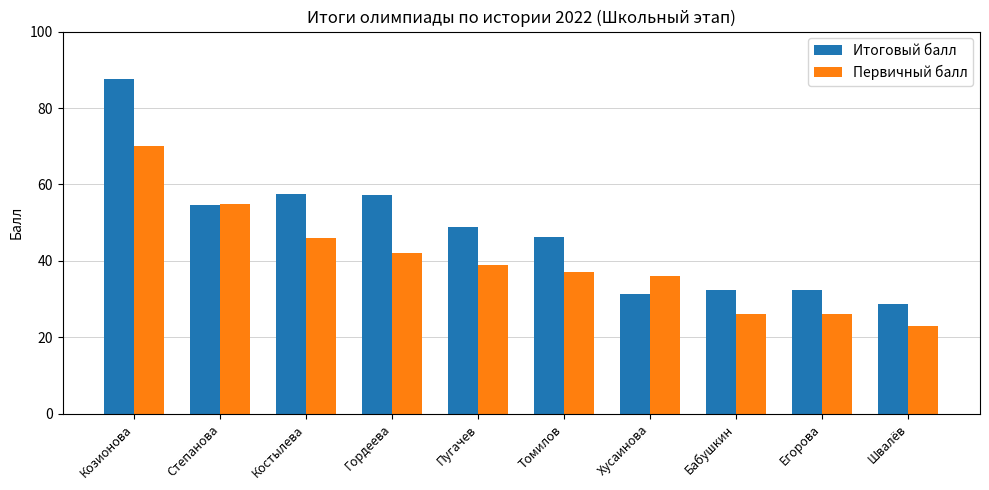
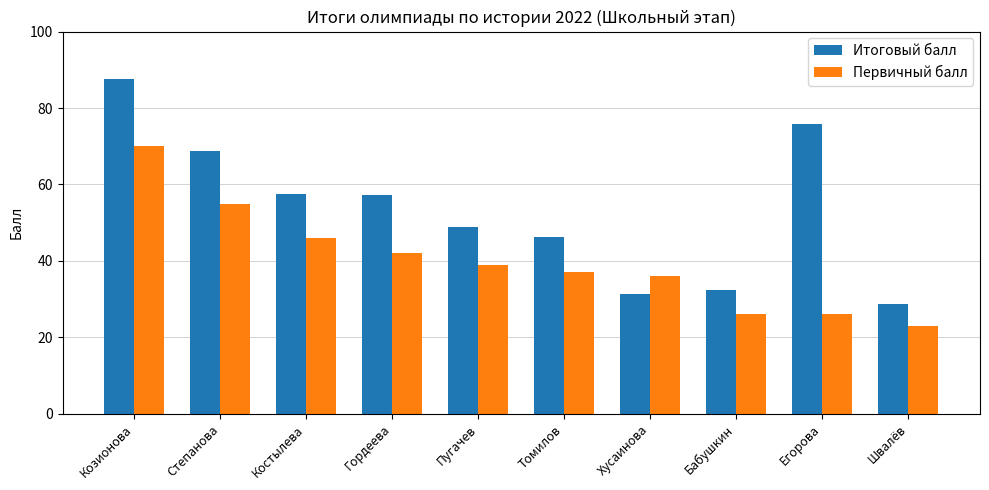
  {
    "Итоговый балл": {
      "Козионова": 88,
-     "Степанова": 55,
+     "Степанова": 69,
      "Костылева": 58,
      "Гордеева": 57,
      "Пугачев": 49,
      "Томилов": 46,
      "Хусаинова": 31,
      "Бабушкин": 33,
-     "Егорова": 33,
+     "Егорова": 76,
      "Швалёв": 29
    },
    "Первичный балл": {
      "Козионова": 70,
      "Степанова": 55,
      "Костылева": 46,
      "Гордеева": 42,
      "Пугачев": 39,
      "Томилов": 37,
      "Хусаинова": 36,
      "Бабушкин": 26,
      "Егорова": 26,
      "Швалёв": 23
    }
  }
